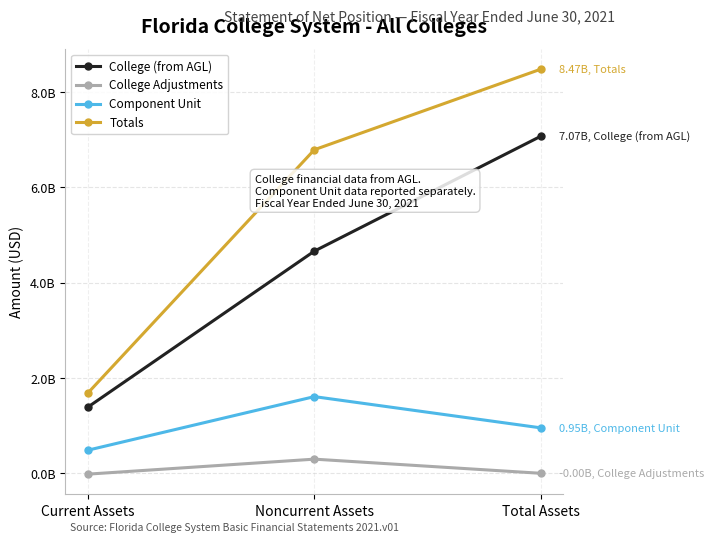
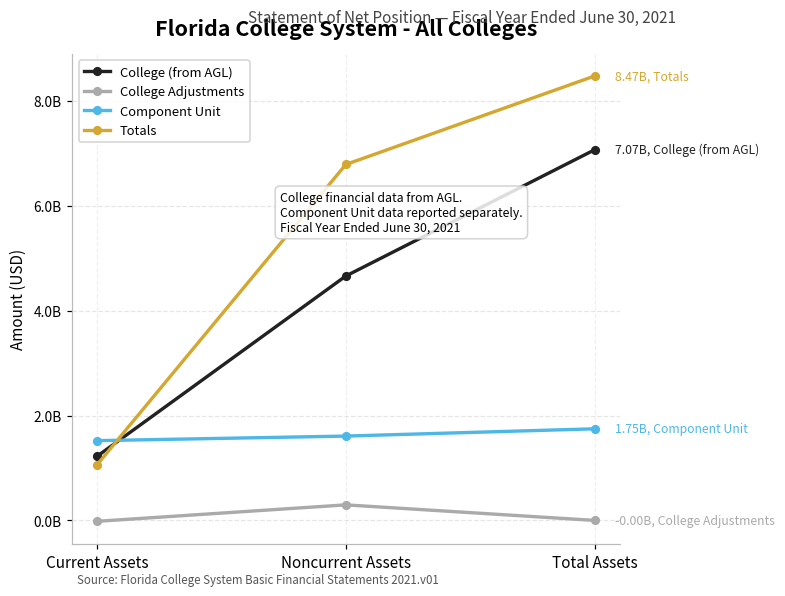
  {
    "College (from AGL)": {
-     "Current Assets": "1400000000",
+     "Current Assets": "1200000000",
      "Noncurrent Assets": "4700000000"
    },
    "College Adjustments": {
      "Current Assets": "0",
      "Noncurrent Assets": "300000000"
    },
    "Component Unit": {
-     "Current Assets": "500000000",
-     "Total Assets": "0.95B,"
+     "Current Assets": "1500000000",
+     "Total Assets": "1.75B,"
    },
    "Totals": {
-     "Current Assets": "1700000000"
+     "Current Assets": "1100000000"
    }
  }
